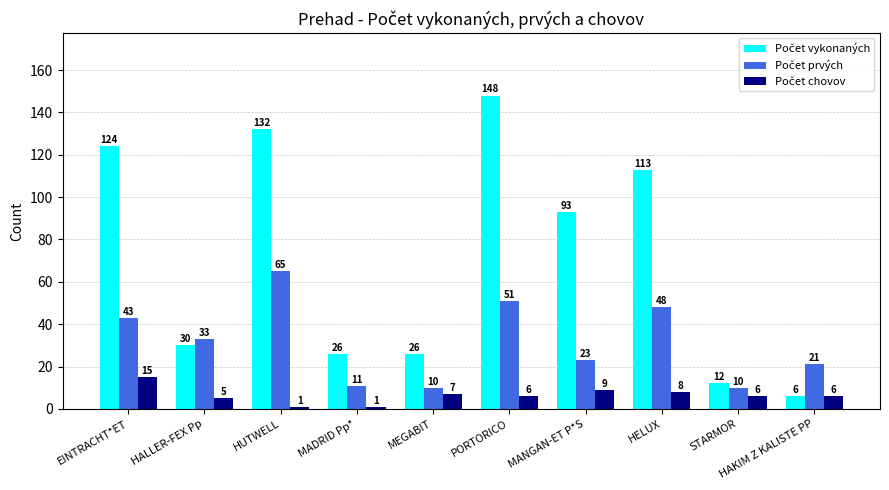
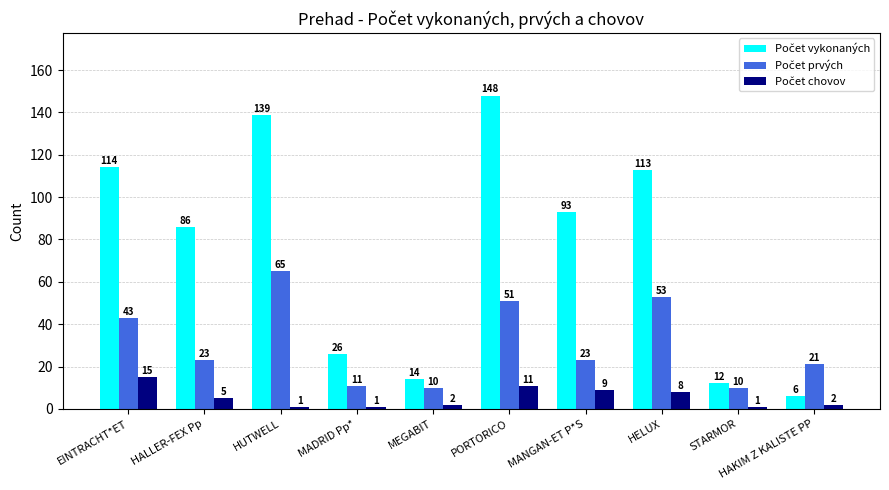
  {
    "Počet vykonaných": {
-     "EINTRACHT*ET": 124,
-     "HALLER-FEX Pp": 30,
-     "HUTWELL": 132,
+     "EINTRACHT*ET": 114,
+     "HALLER-FEX Pp": 86,
+     "HUTWELL": 139,
      "MADRID Pp*": 26,
-     "MEGABIT": 26,
+     "MEGABIT": 14,
      "PORTORICO": 148,
      "MANGAN-ET P*S": 93,
      "HELUX": 113,
      "STARMOR": 12,
      "HAKIM Z KALISTE PP": 6
    },
    "Počet prvých": {
      "EINTRACHT*ET": 43,
-     "HALLER-FEX Pp": 33,
+     "HALLER-FEX Pp": 23,
      "HUTWELL": 65,
      "MADRID Pp*": 11,
      "MEGABIT": 10,
      "PORTORICO": 51,
      "MANGAN-ET P*S": 23,
-     "HELUX": 48,
+     "HELUX": 53,
      "STARMOR": 10,
      "HAKIM Z KALISTE PP": 21
    },
    "Počet chovov": {
      "EINTRACHT*ET": 15,
      "HALLER-FEX Pp": 5,
      "HUTWELL": 1,
      "MADRID Pp*": 1,
-     "MEGABIT": 7,
-     "PORTORICO": 6,
+     "MEGABIT": 2,
+     "PORTORICO": 11,
      "MANGAN-ET P*S": 9,
      "HELUX": 8,
-     "STARMOR": 6,
-     "HAKIM Z KALISTE PP": 6
+     "STARMOR": 1,
+     "HAKIM Z KALISTE PP": 2
    }
  }
